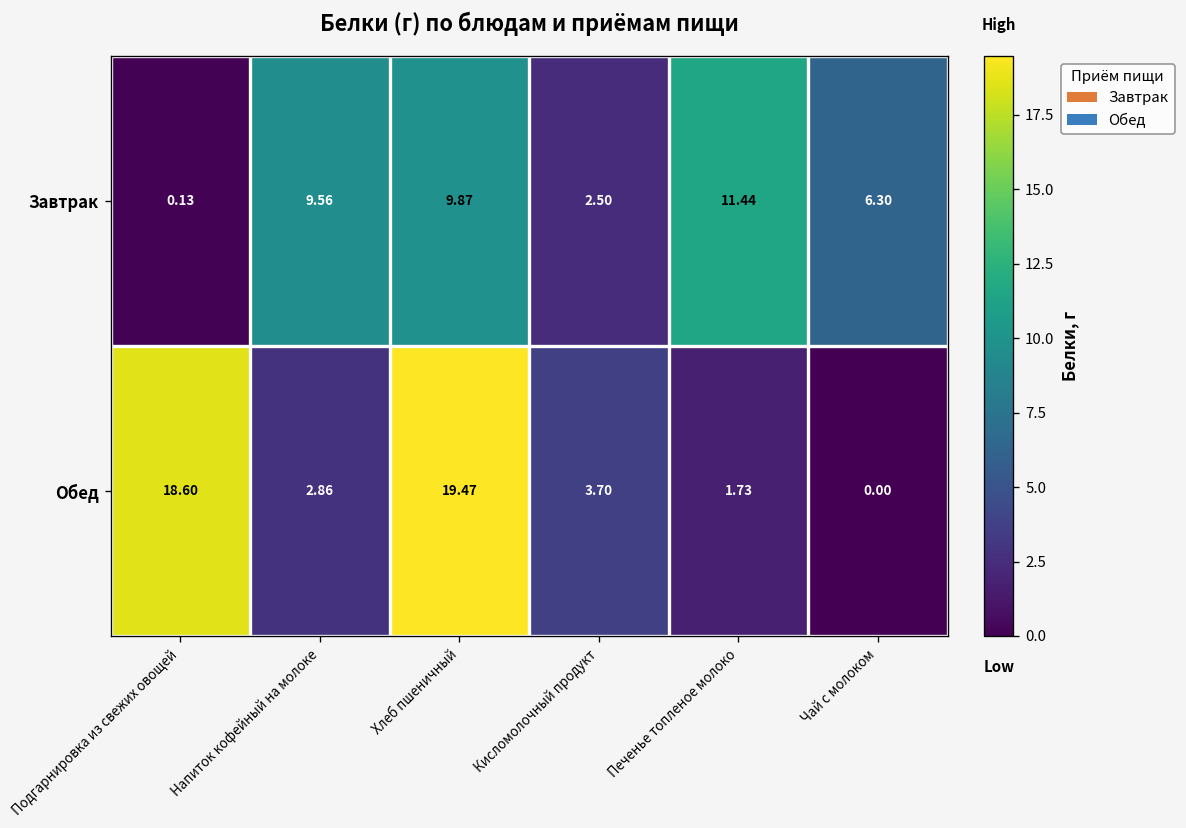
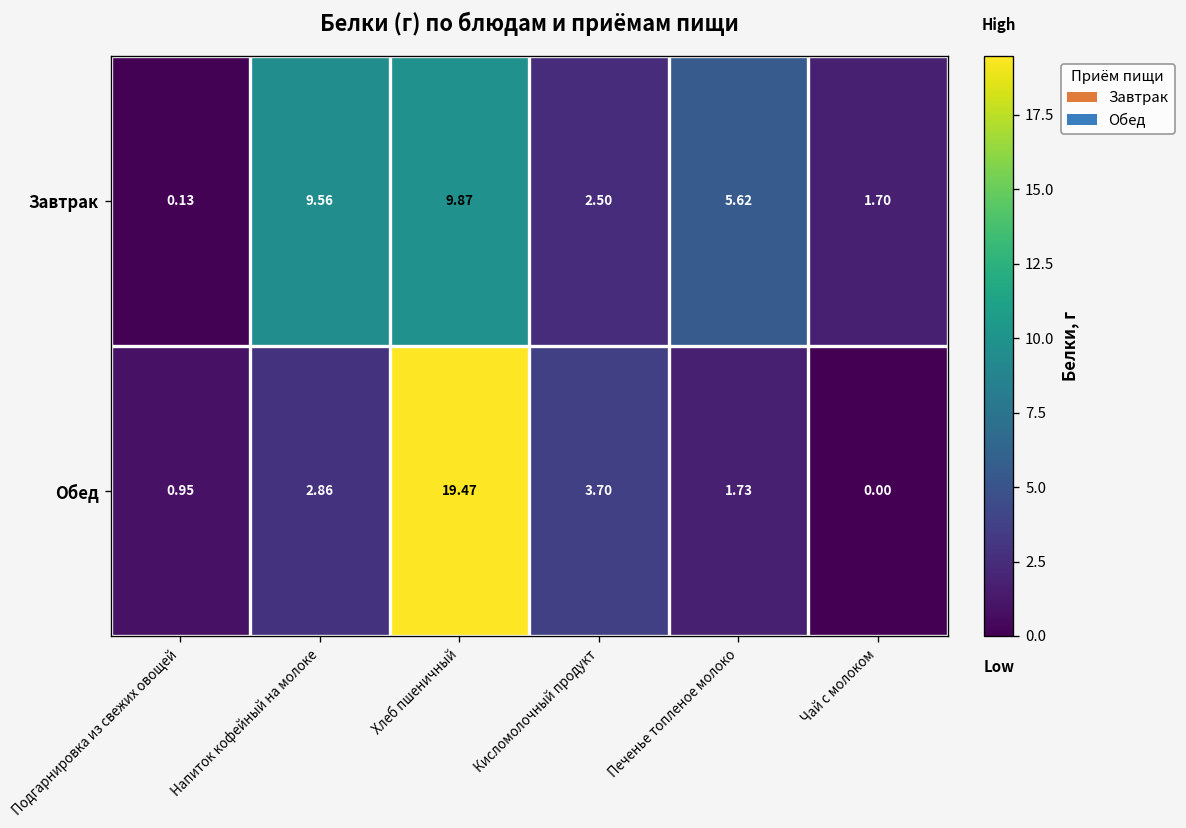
  {
    "Завтрак": {
      "Подгарнировка из свежих овощей": 0.13,
      "Напиток кофейный на молоке": 9.56,
      "Хлеб пшеничный": 9.87,
      "Кисломолочный продукт": 2.50,
-     "Печенье топленое молоко": 11.44,
-     "Чай с молоком": 6.30
+     "Печенье топленое молоко": 5.62,
+     "Чай с молоком": 1.70
    },
    "Обед": {
-     "Подгарнировка из свежих овощей": 18.60,
+     "Подгарнировка из свежих овощей": 0.95,
      "Напиток кофейный на молоке": 2.86,
      "Хлеб пшеничный": 19.47,
      "Кисломолочный продукт": 3.70,
      "Печенье топленое молоко": 1.73,
      "Чай с молоком": 0.00
    }
  }
